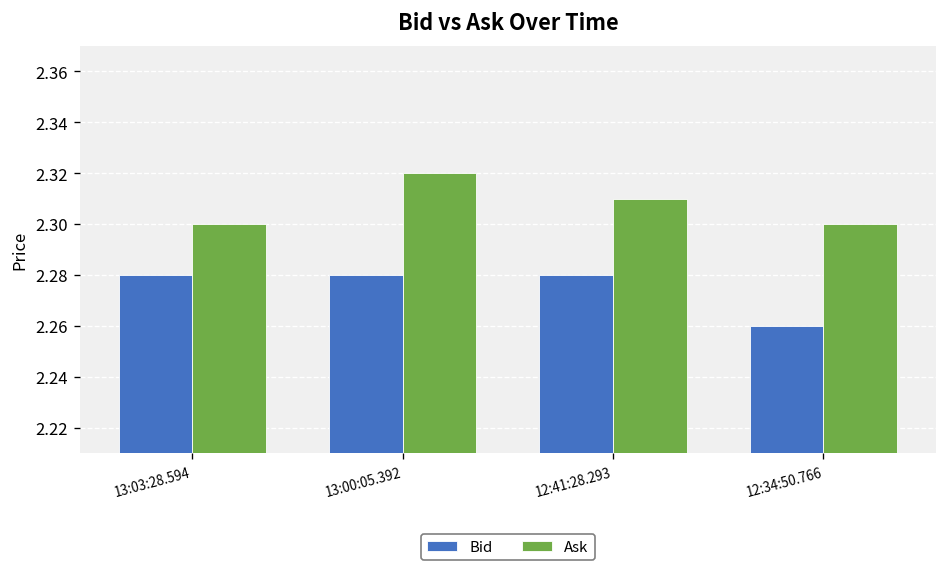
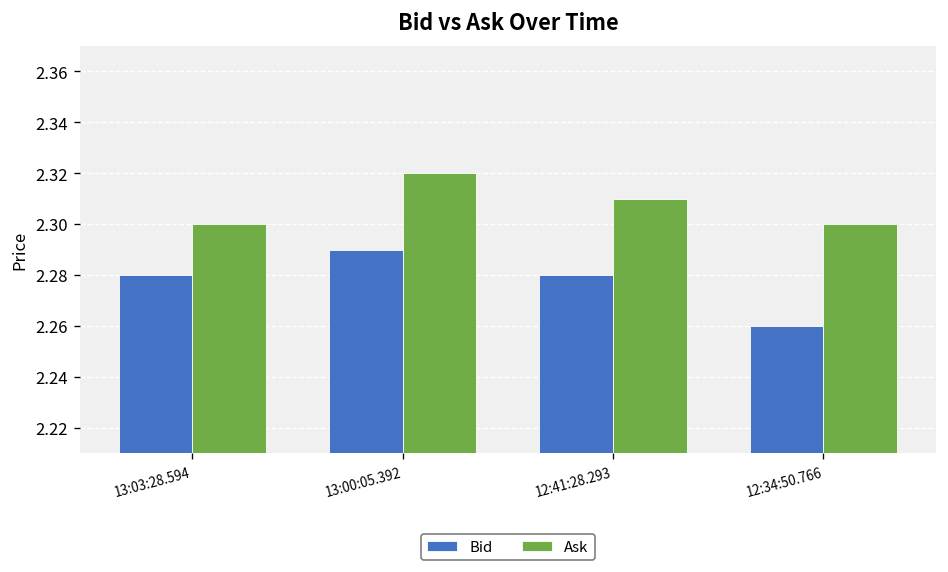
  {
    "Bid": {
      "13:03:28.594": 2.28,
-     "13:00:05.392": 2.28,
+     "13:00:05.392": 2.29,
      "12:41:28.293": 2.28,
      "12:34:50.766": 2.26
    },
    "Ask": {
      "13:03:28.594": 2.30,
      "13:00:05.392": 2.32,
      "12:41:28.293": 2.31,
      "12:34:50.766": 2.30
    }
  }
